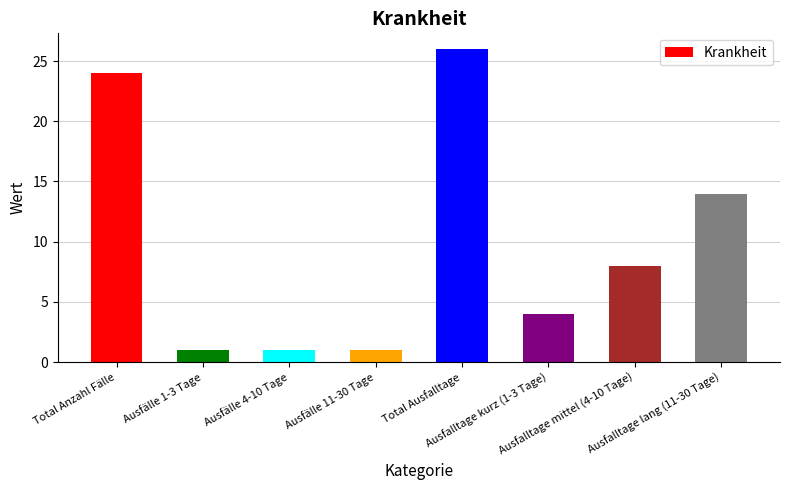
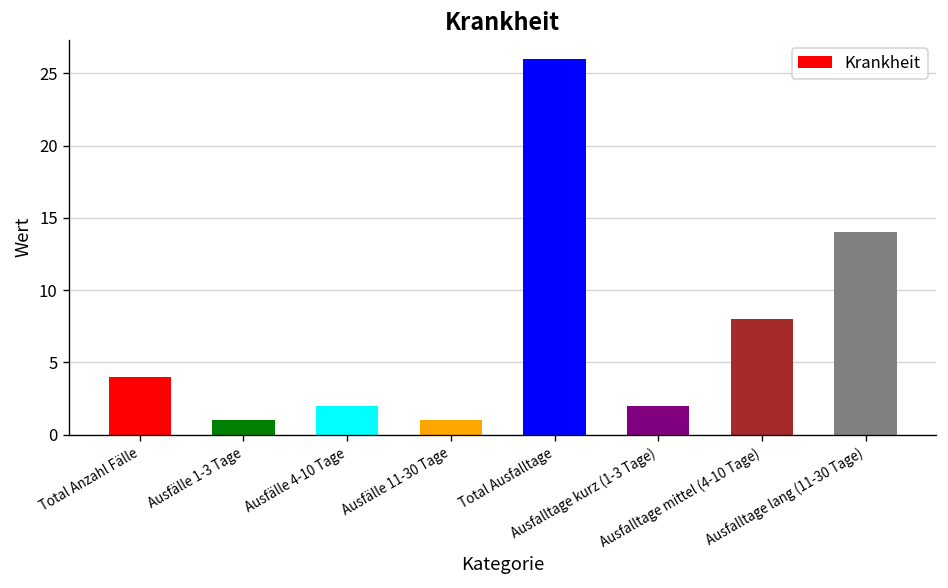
  {
-   "Total Anzahl Fälle": 24,
+   "Total Anzahl Fälle": 4,
    "Ausfälle 1-3 Tage": 1,
-   "Ausfälle 4-10 Tage": 1,
+   "Ausfälle 4-10 Tage": 2,
    "Ausfälle 11-30 Tage": 1,
    "Total Ausfalltage": 26,
-   "Ausfalltage kurz (1-3 Tage)": 4,
+   "Ausfalltage kurz (1-3 Tage)": 2,
    "Ausfalltage mittel (4-10 Tage)": 8,
    "Ausfalltage lang (11-30 Tage)": 14
  }
